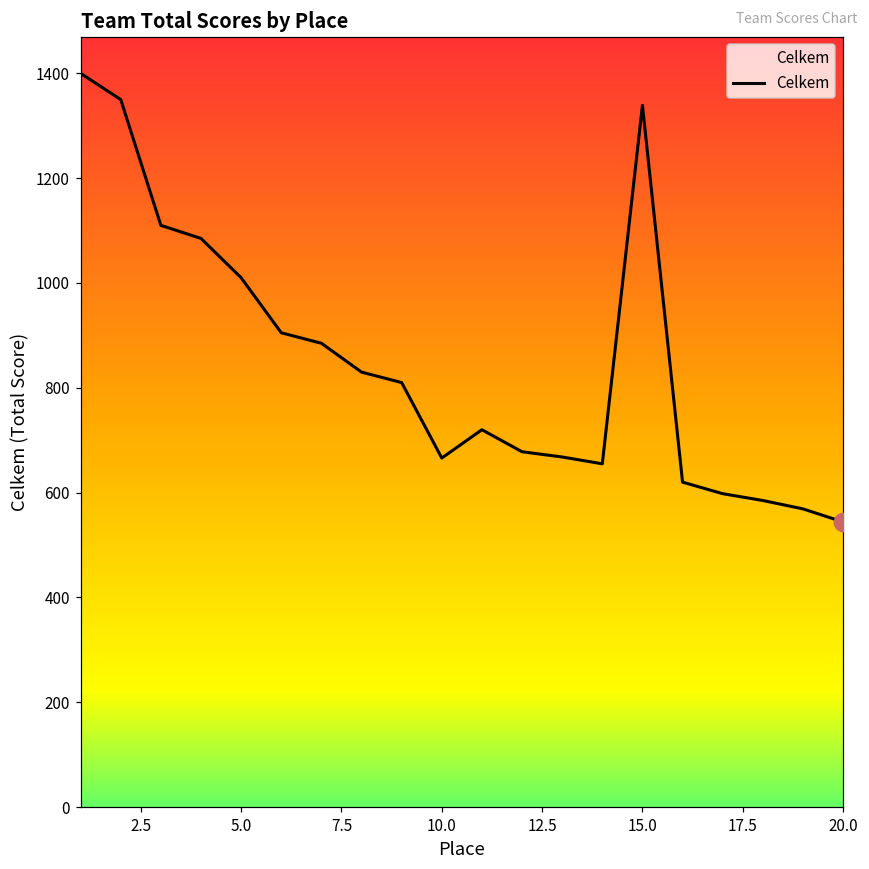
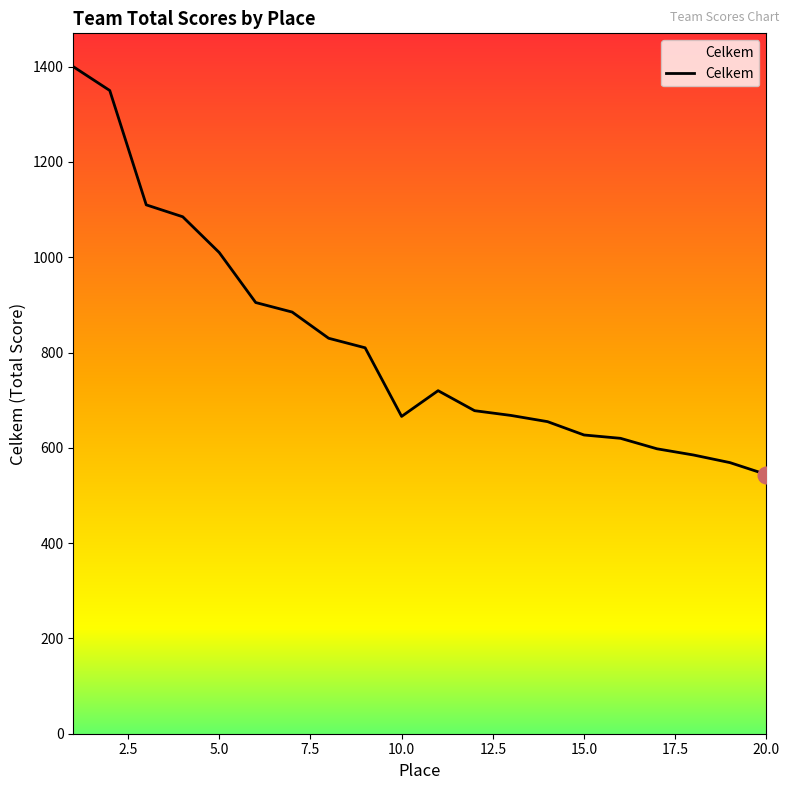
  {
    "Celkem": {
      "5.0": 1010,
      "10.0": 670,
-     "15.0": 1340
+     "15.0": 630
    }
  }
